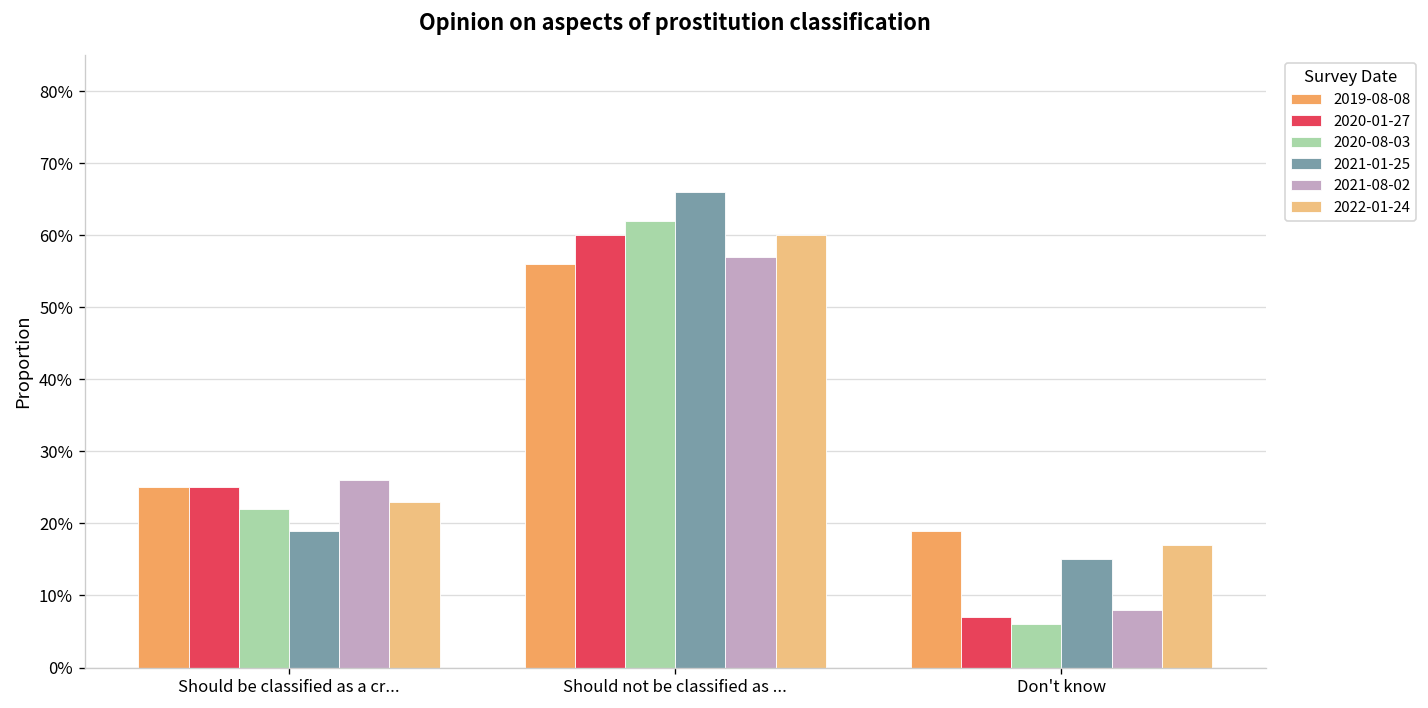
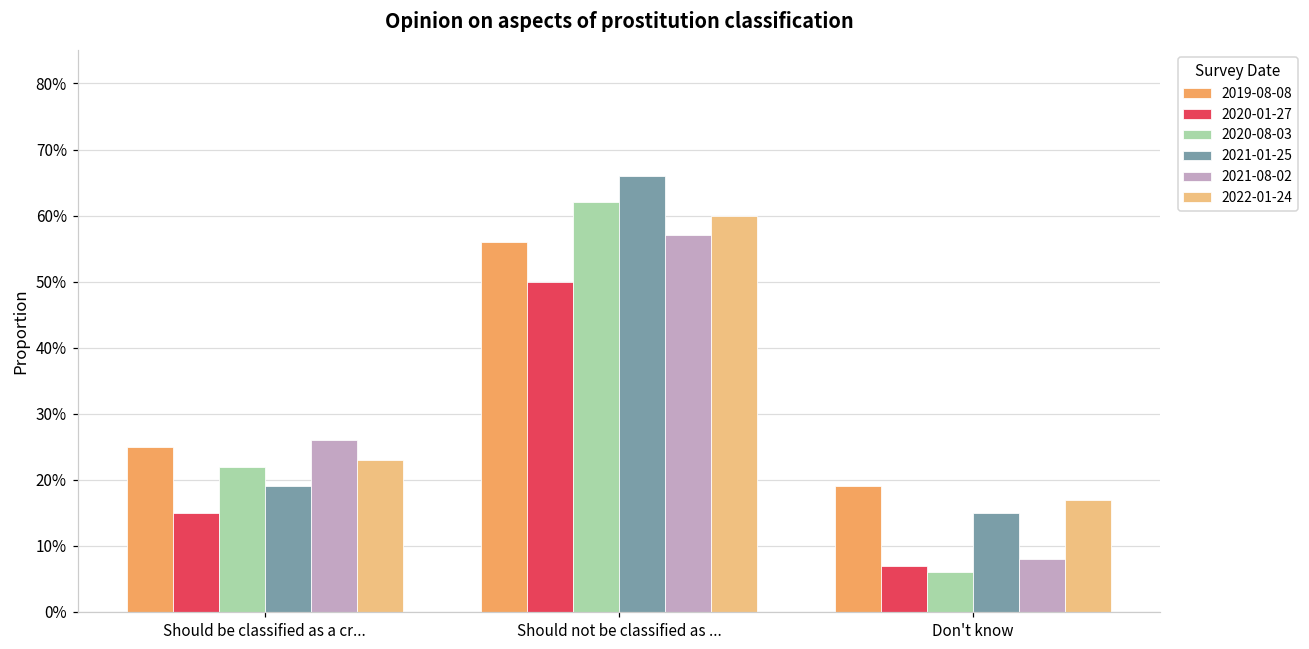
  {
    "2020-01-27": {
-     "Should be classified as a cr...": "25%",
-     "Should not be classified as ...": "60%",
+     "Should be classified as a cr...": "15%",
+     "Should not be classified as ...": "50%",
      "Don't know": "7%"
    },
    "2020-08-03": {
      "Should be classified as a cr...": "22%",
      "Should not be classified as ...": "62%",
      "Don't know": "6%"
    },
    "2021-01-25": {
      "Should be classified as a cr...": "19%",
      "Should not be classified as ...": "66%",
      "Don't know": "15%"
    },
    "2021-08-02": {
      "Should be classified as a cr...": "26%",
      "Should not be classified as ...": "57%",
      "Don't know": "8%"
    }
  }
